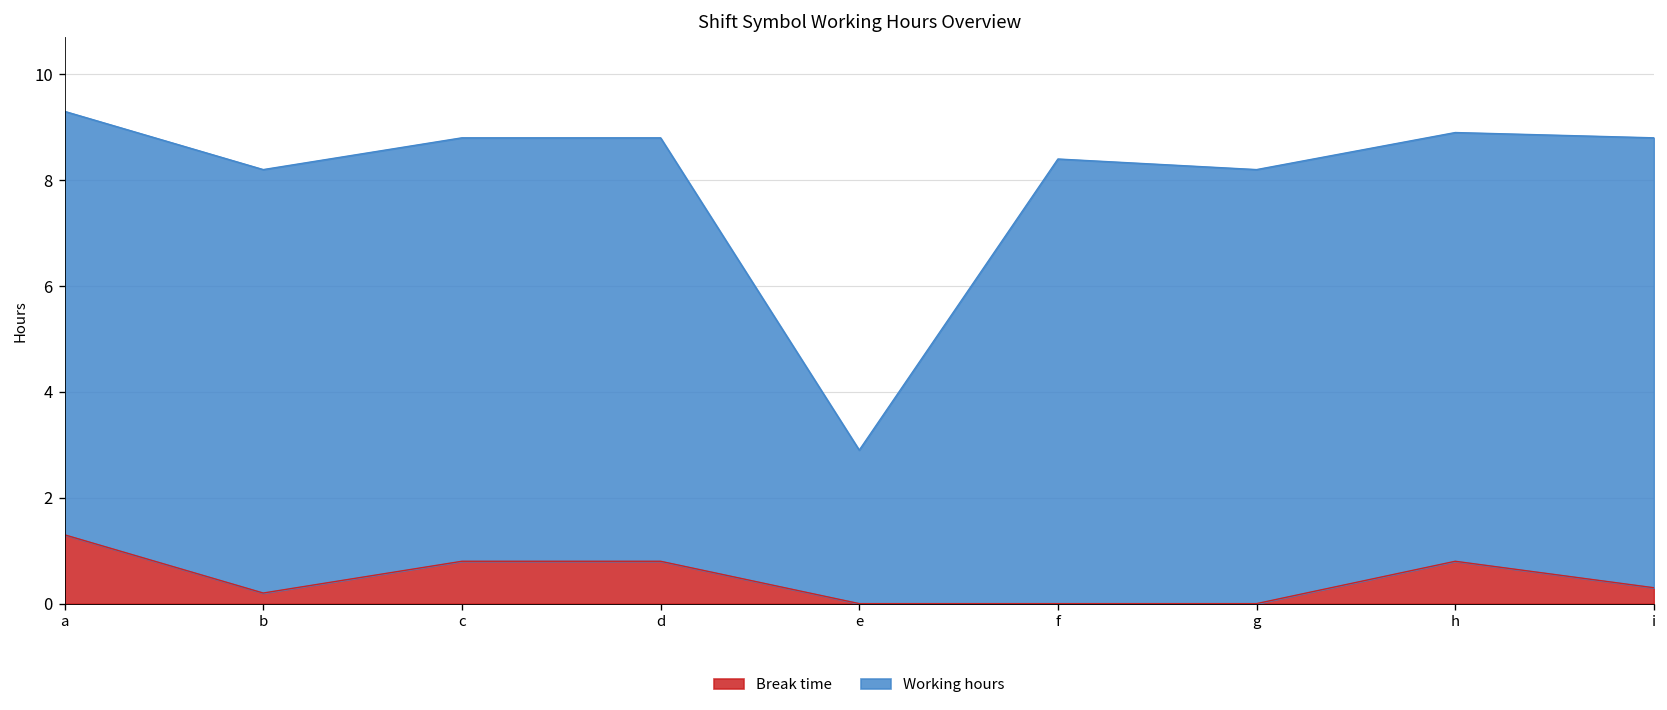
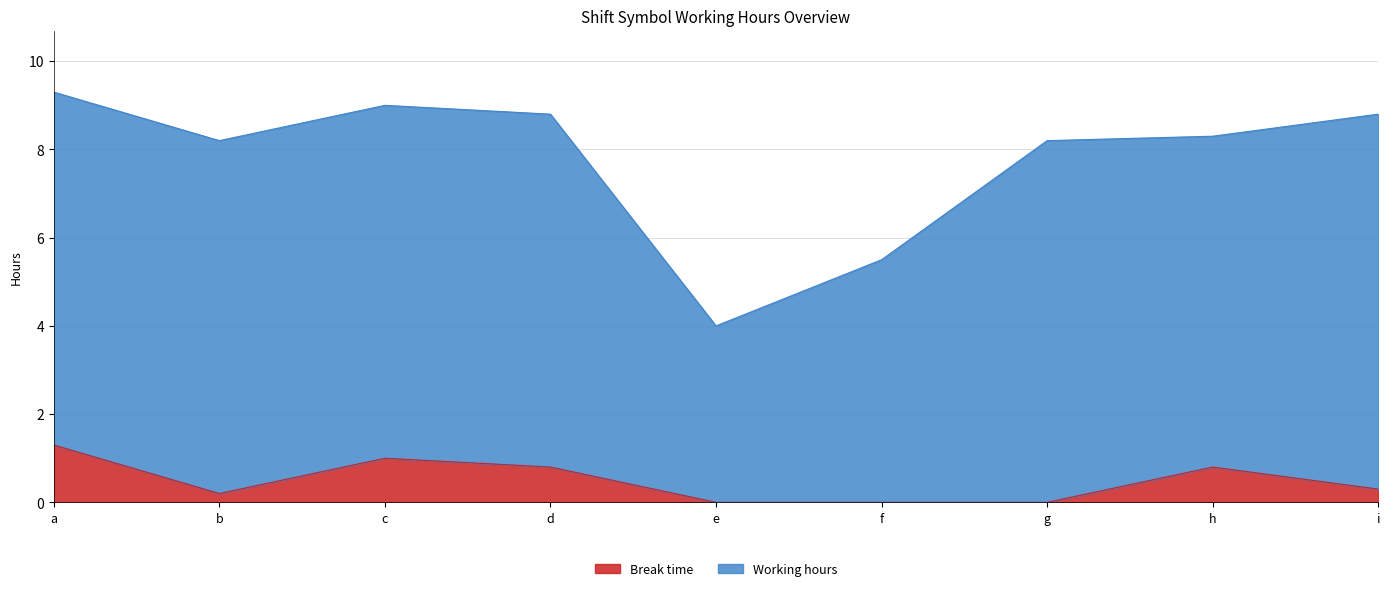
  {
    "Break time": {
      "a": 1.3,
      "b": 0.2,
-     "c": 0.8,
+     "c": 1.0,
      "d": 0.8,
      "e": 0.0,
      "f": 0.0,
      "g": 0.0,
      "h": 0.8,
      "i": 0.3
    },
    "Working hours": {
      "a": 8.0,
      "b": 8.0,
      "c": 8.0,
      "d": 8.0,
-     "e": 2.9,
-     "f": 8.4,
+     "e": 4.0,
+     "f": 5.5,
      "g": 8.2,
-     "h": 8.1,
+     "h": 7.5,
      "i": 8.5
    }
  }
